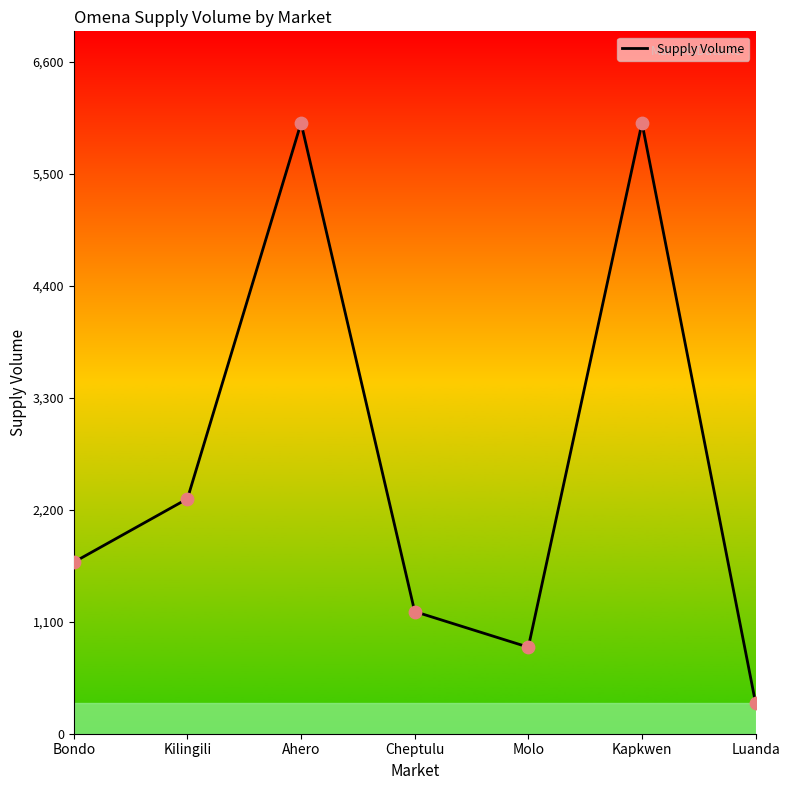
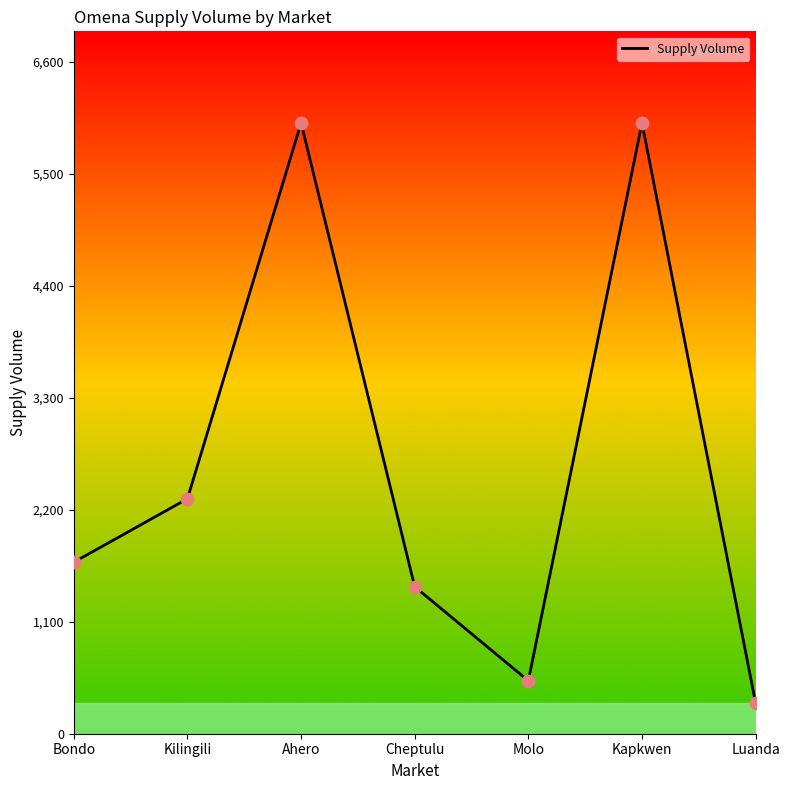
  {
    "Bondo": "1,690",
    "Kilingili": "2,310",
    "Ahero": "6,000",
-   "Cheptulu": "1,200",
-   "Molo": "850",
+   "Cheptulu": "1,440",
+   "Molo": "520",
    "Kapkwen": "6,000"
  }
